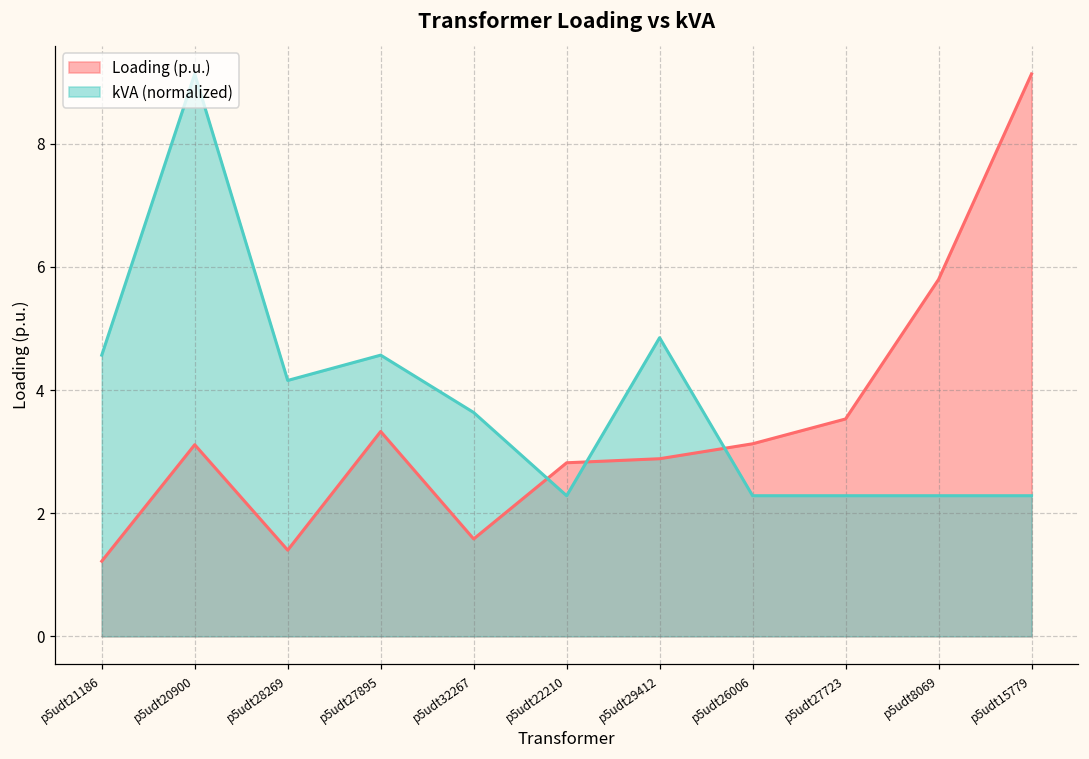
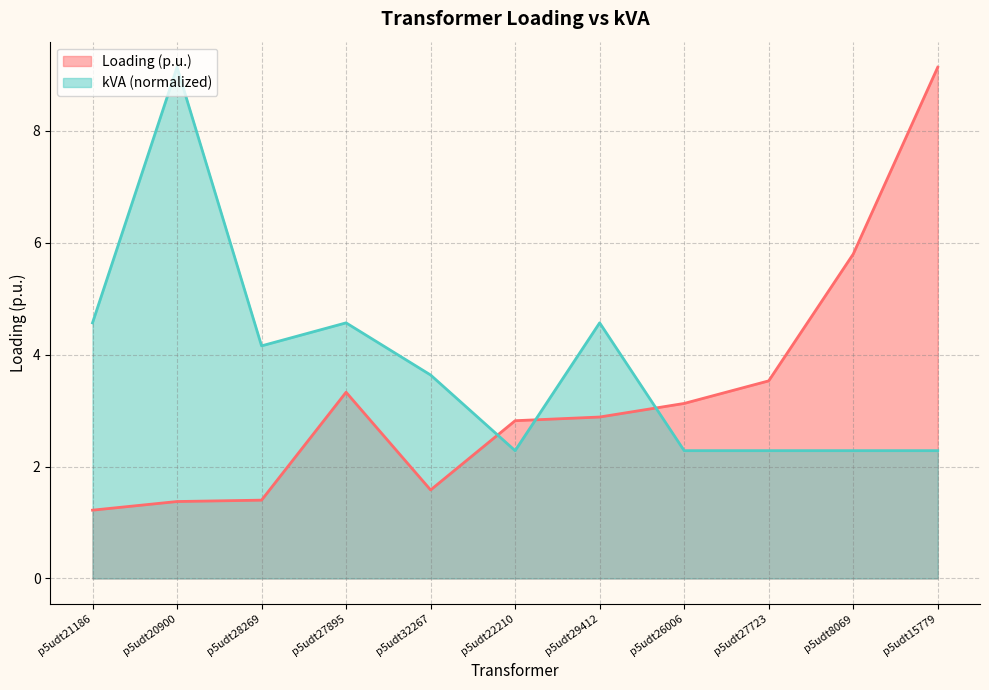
  {
    "Loading (p.u.)": {
      "p5udt21186": 1.2,
-     "p5udt20900": 3.1,
+     "p5udt20900": 1.4,
      "p5udt28269": 1.4,
      "p5udt27895": 3.3,
      "p5udt32267": 1.6,
      "p5udt22210": 2.8,
      "p5udt29412": 2.9,
      "p5udt26006": 3.1,
      "p5udt27723": 3.5,
      "p5udt8069": 5.8,
      "p5udt15779": 9.1
    },
    "kVA (normalized)": {
      "p5udt21186": 4.6,
      "p5udt28269": 4.2,
      "p5udt27895": 4.6,
      "p5udt32267": 3.6,
      "p5udt22210": 2.3,
-     "p5udt29412": 4.9,
+     "p5udt29412": 4.6,
      "p5udt26006": 2.3,
      "p5udt27723": 2.3,
      "p5udt8069": 2.3,
      "p5udt15779": 2.3
    }
  }
